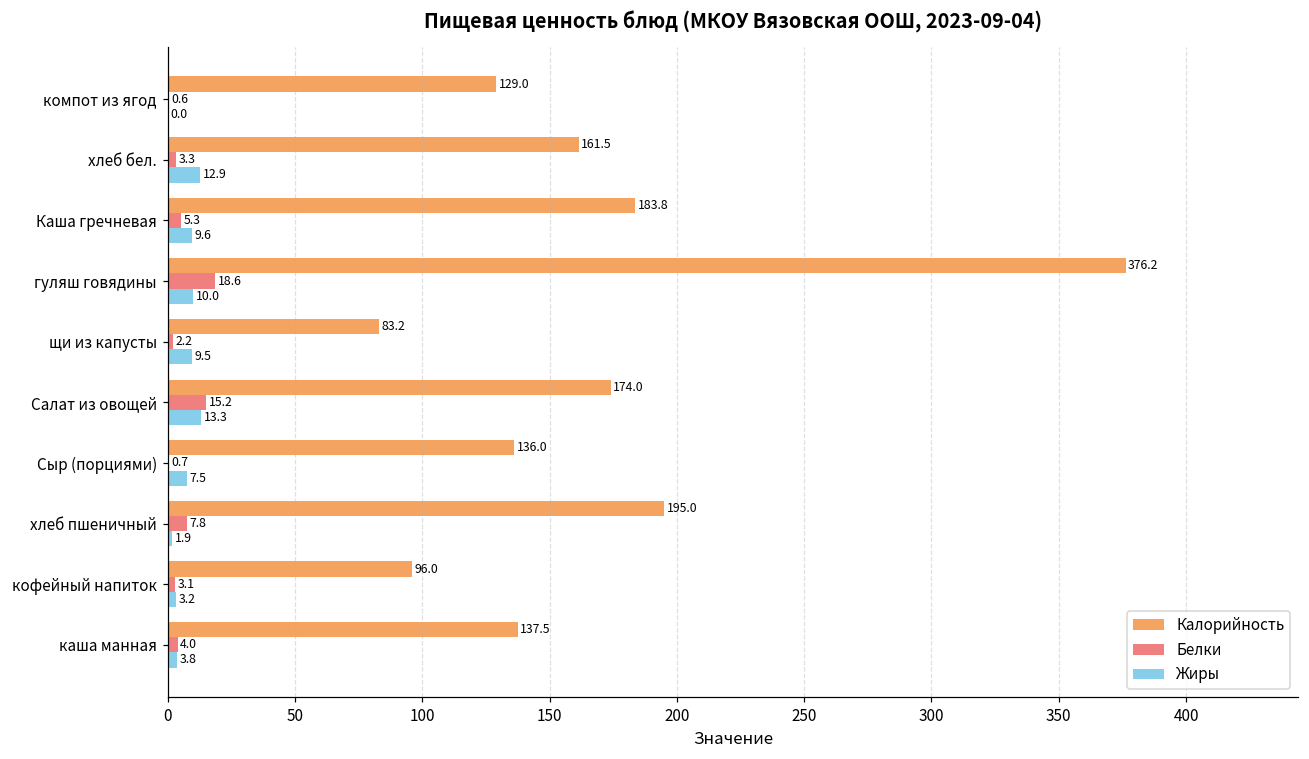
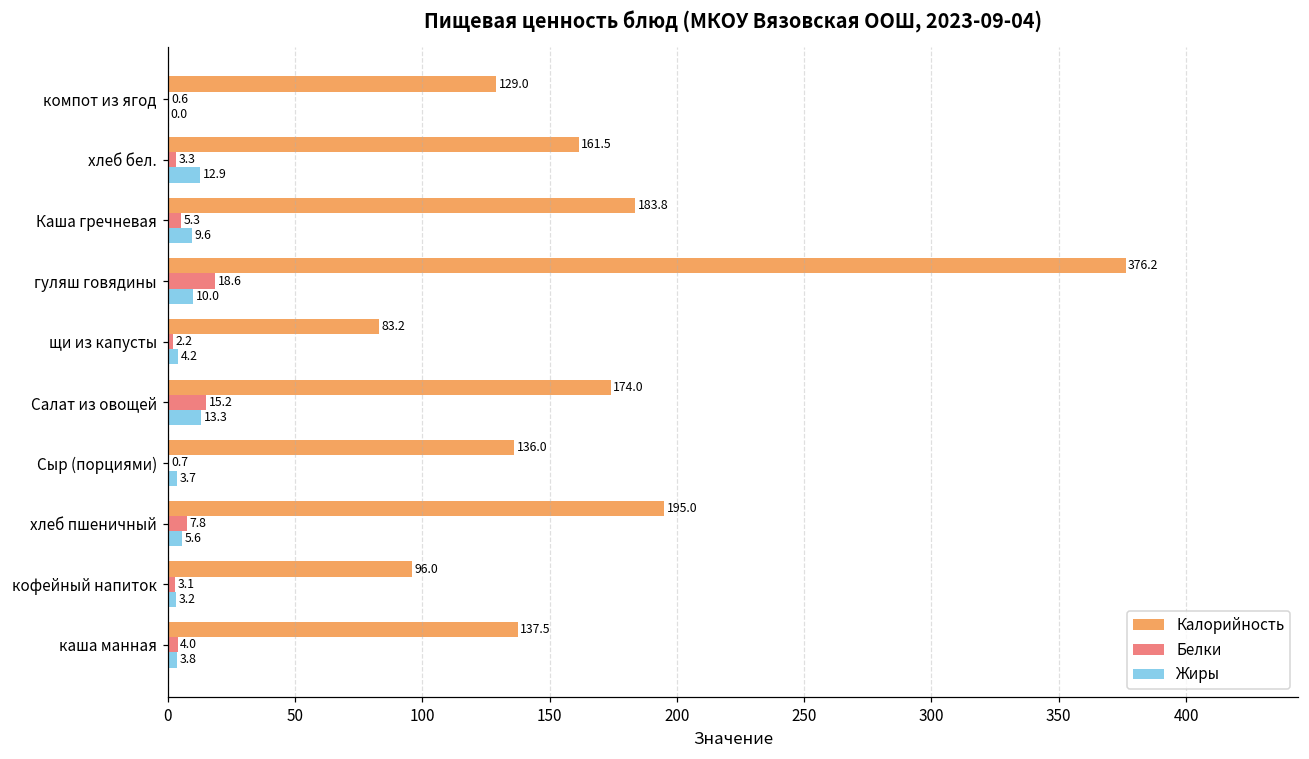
  {
    "Жиры": {
      "компот из ягод": 0.0,
      "хлеб бел.": 12.9,
      "Каша гречневая": 9.6,
      "гуляш говядины": 10.0,
-     "щи из капусты": 9.5,
+     "щи из капусты": 4.2,
      "Салат из овощей": 13.3,
-     "Сыр (порциями)": 7.5,
-     "хлеб пшеничный": 1.9,
+     "Сыр (порциями)": 3.7,
+     "хлеб пшеничный": 5.6,
      "кофейный напиток": 3.2,
      "каша манная": 3.8
    }
  }
